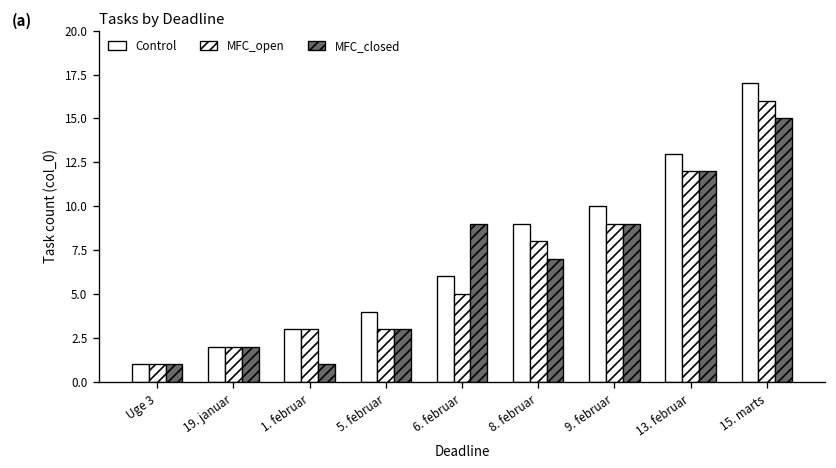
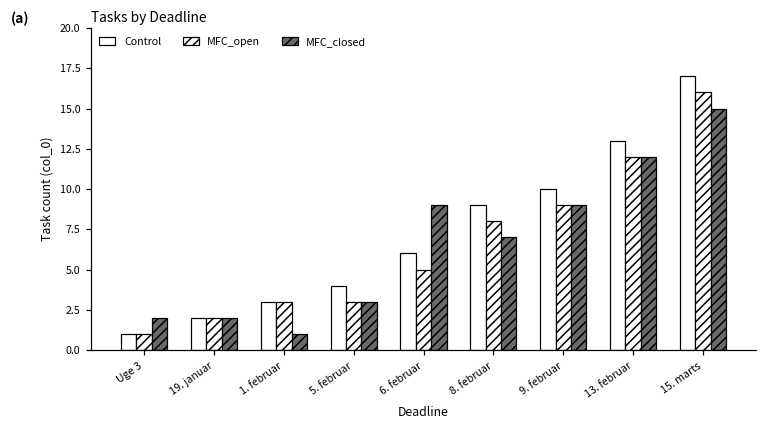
  {
    "MFC_closed": {
-     "Uge 3": 1,
+     "Uge 3": 2,
      "19. januar": 2,
      "1. februar": 1,
      "5. februar": 3,
      "6. februar": 9,
      "8. februar": 7,
      "9. februar": 9,
      "13. februar": 12,
      "15. marts": 15
    }
  }
